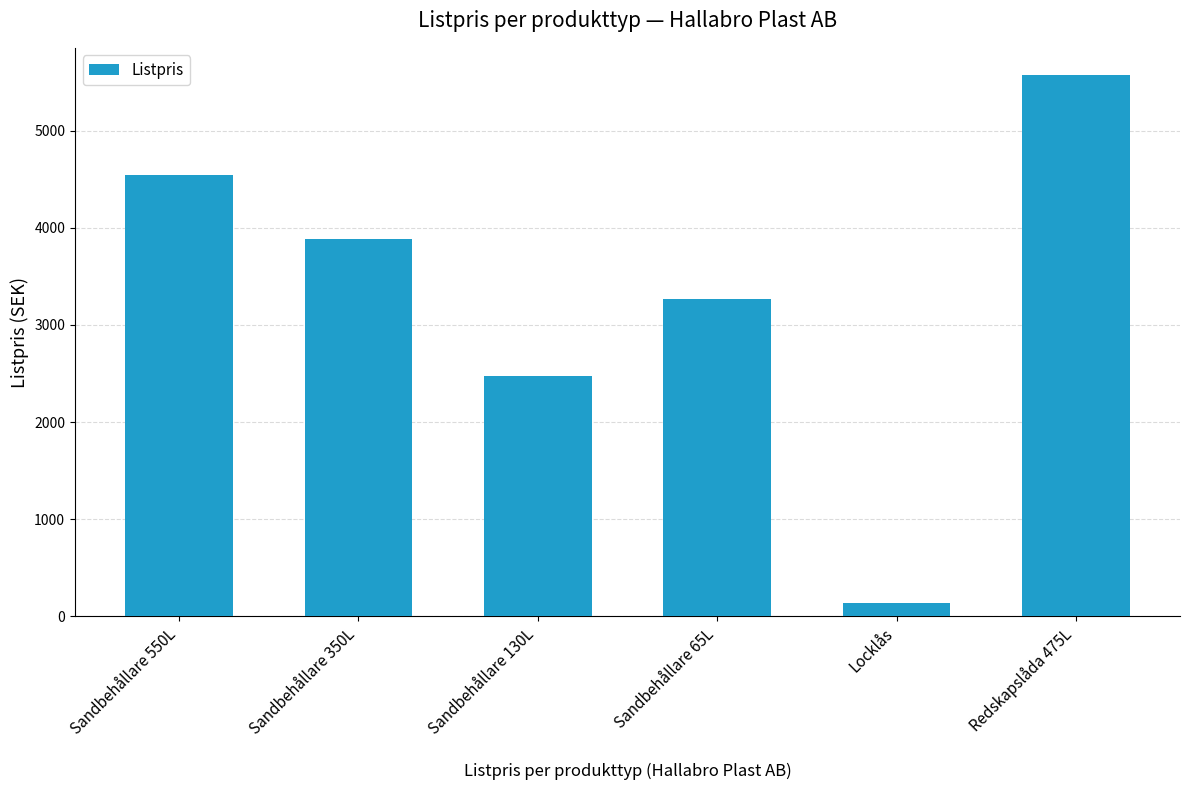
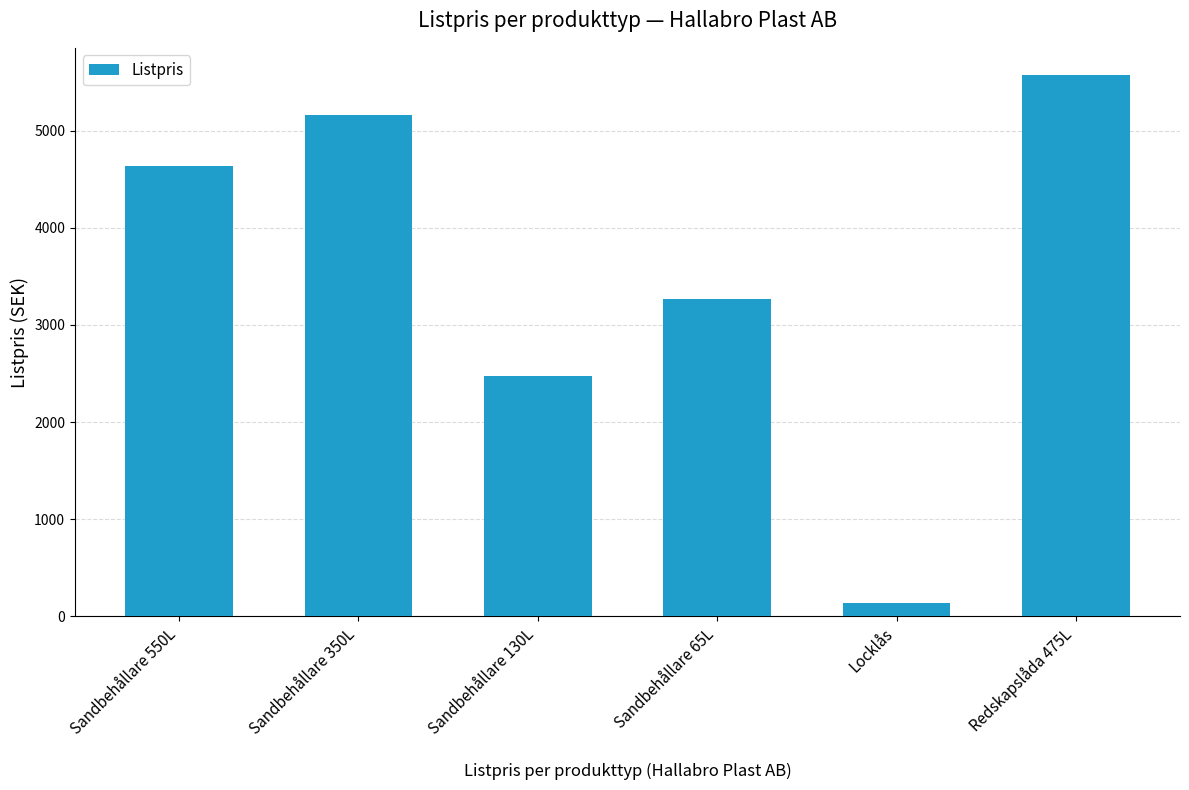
  {
-   "Sandbehållare 550L": 4500,
-   "Sandbehållare 350L": 3900,
+   "Sandbehållare 550L": 4600,
+   "Sandbehållare 350L": 5200,
    "Sandbehållare 130L": 2500,
    "Sandbehållare 65L": 3300,
    "Locklås": 100,
    "Redskapslåda 475L": 5600
  }
